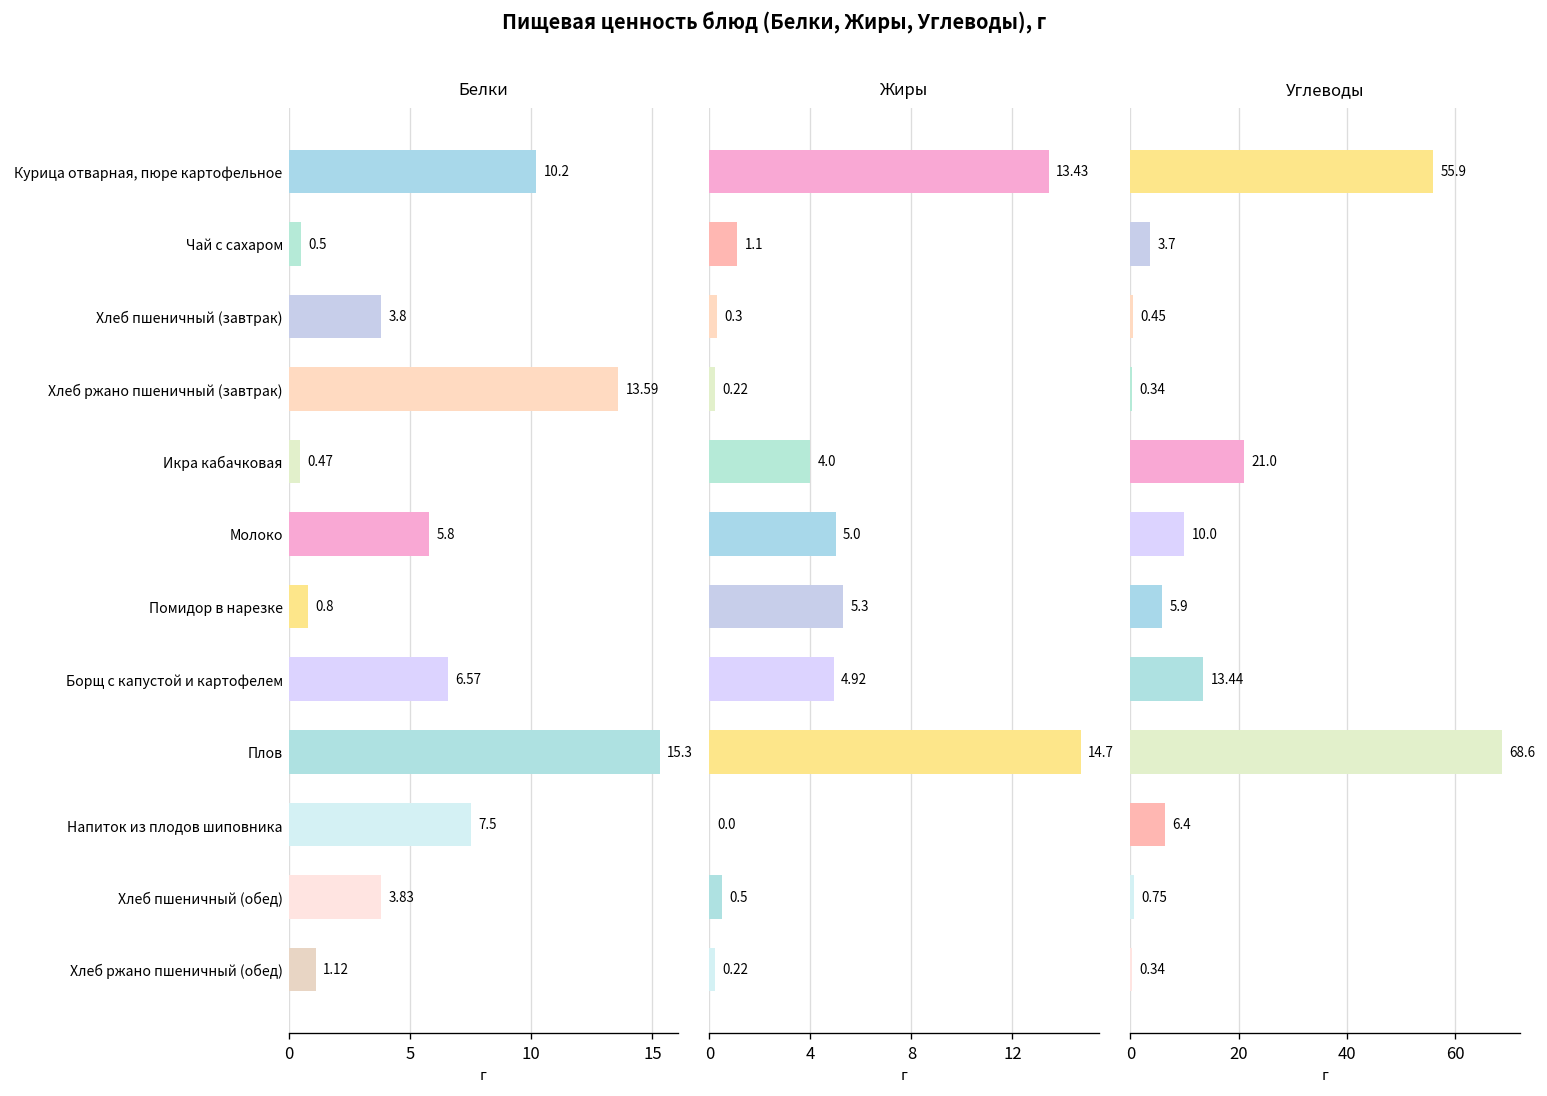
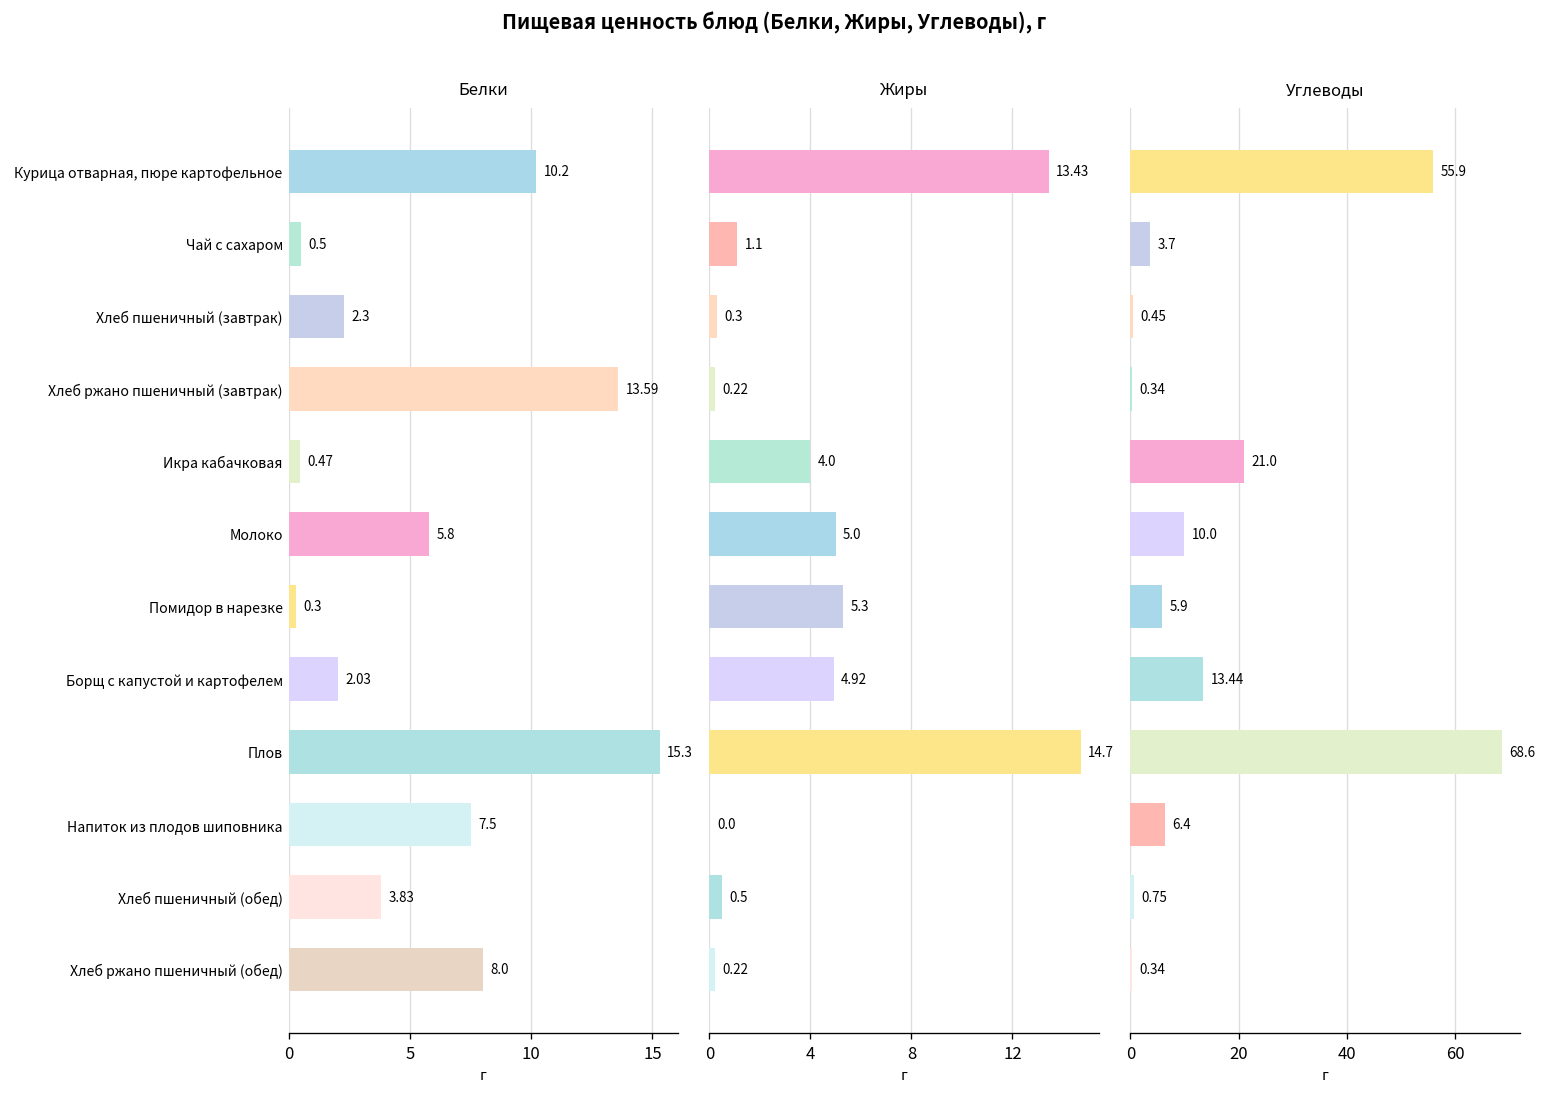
  {
    "Белки": {
      "Курица отварная, пюре картофельное": 10.2,
      "Чай с сахаром": 0.5,
-     "Хлеб пшеничный (завтрак)": 3.8,
+     "Хлеб пшеничный (завтрак)": 2.3,
      "Хлеб ржано пшеничный (завтрак)": 13.59,
      "Икра кабачковая": 0.47,
      "Молоко": 5.8,
-     "Помидор в нарезке": 0.8,
-     "Борщ с капустой и картофелем": 6.57,
+     "Помидор в нарезке": 0.3,
+     "Борщ с капустой и картофелем": 2.03,
      "Плов": 15.3,
      "Напиток из плодов шиповника": 7.5,
      "Хлеб пшеничный (обед)": 3.83,
-     "Хлеб ржано пшеничный (обед)": 1.12
+     "Хлеб ржано пшеничный (обед)": 8.0
    }
  }
